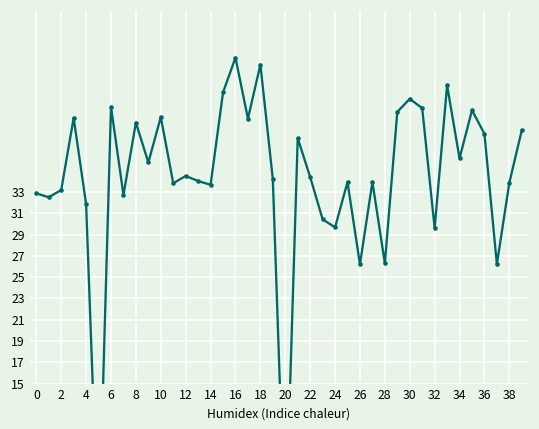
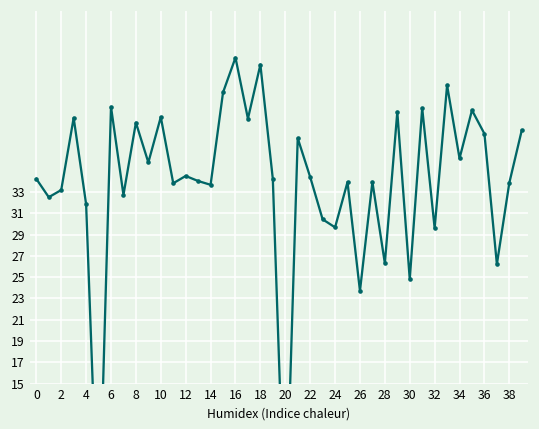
  {
-   "0": 33,
+   "0": 34,
    "2": 33,
    "4": 32,
    "6": 41,
    "8": 40,
    "10": 40,
    "12": 35,
    "14": 34,
    "16": 46,
    "18": 45,
    "22": 34,
    "24": 30,
-   "26": 26,
+   "26": 24,
    "28": 26,
-   "30": 42,
+   "30": 25,
    "32": 30,
    "34": 36,
    "36": 38,
    "38": 34
  }
